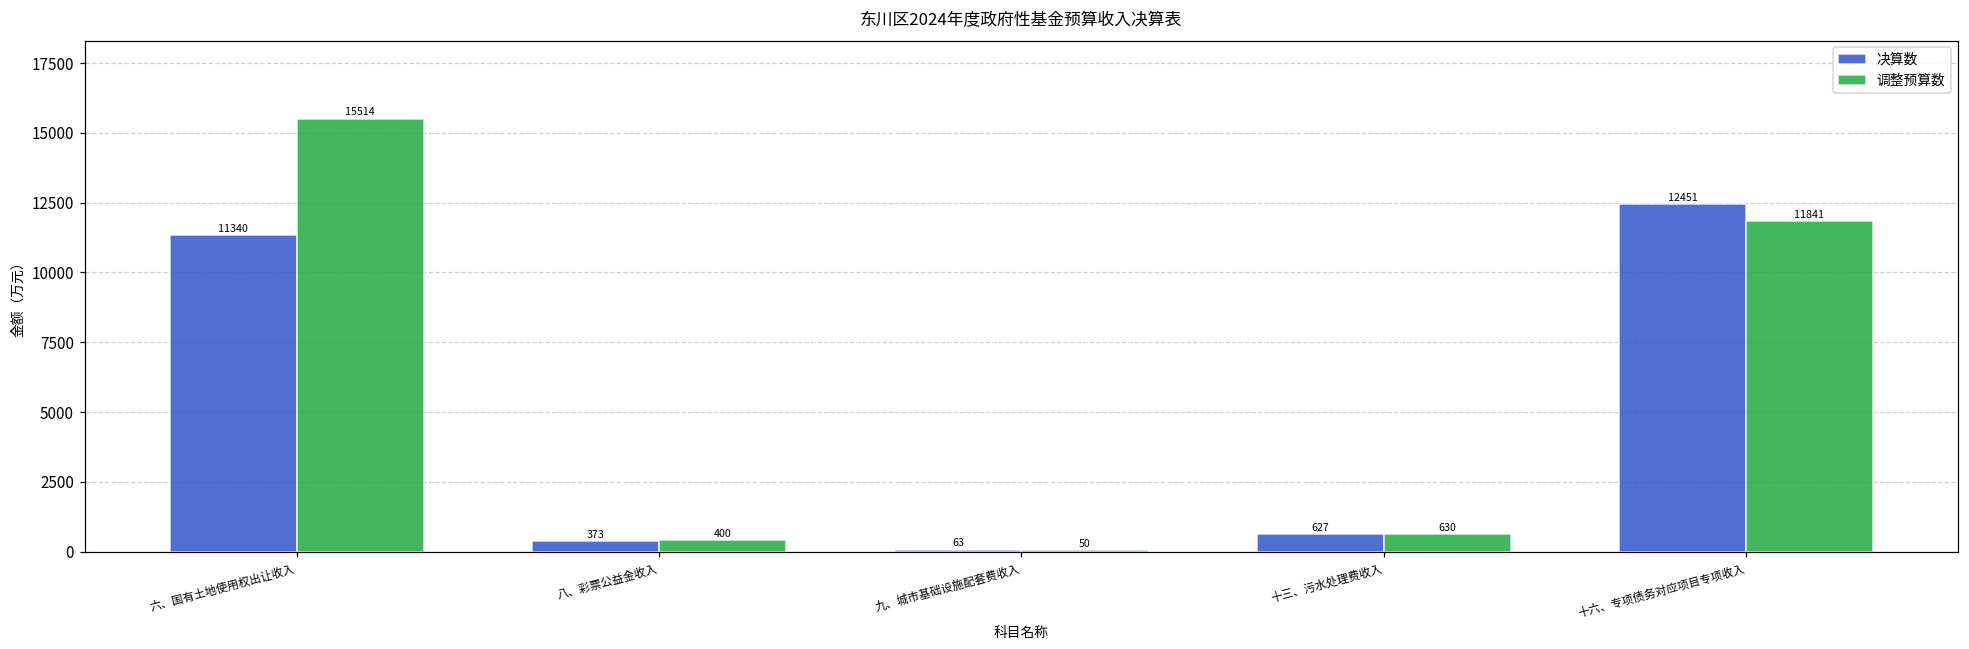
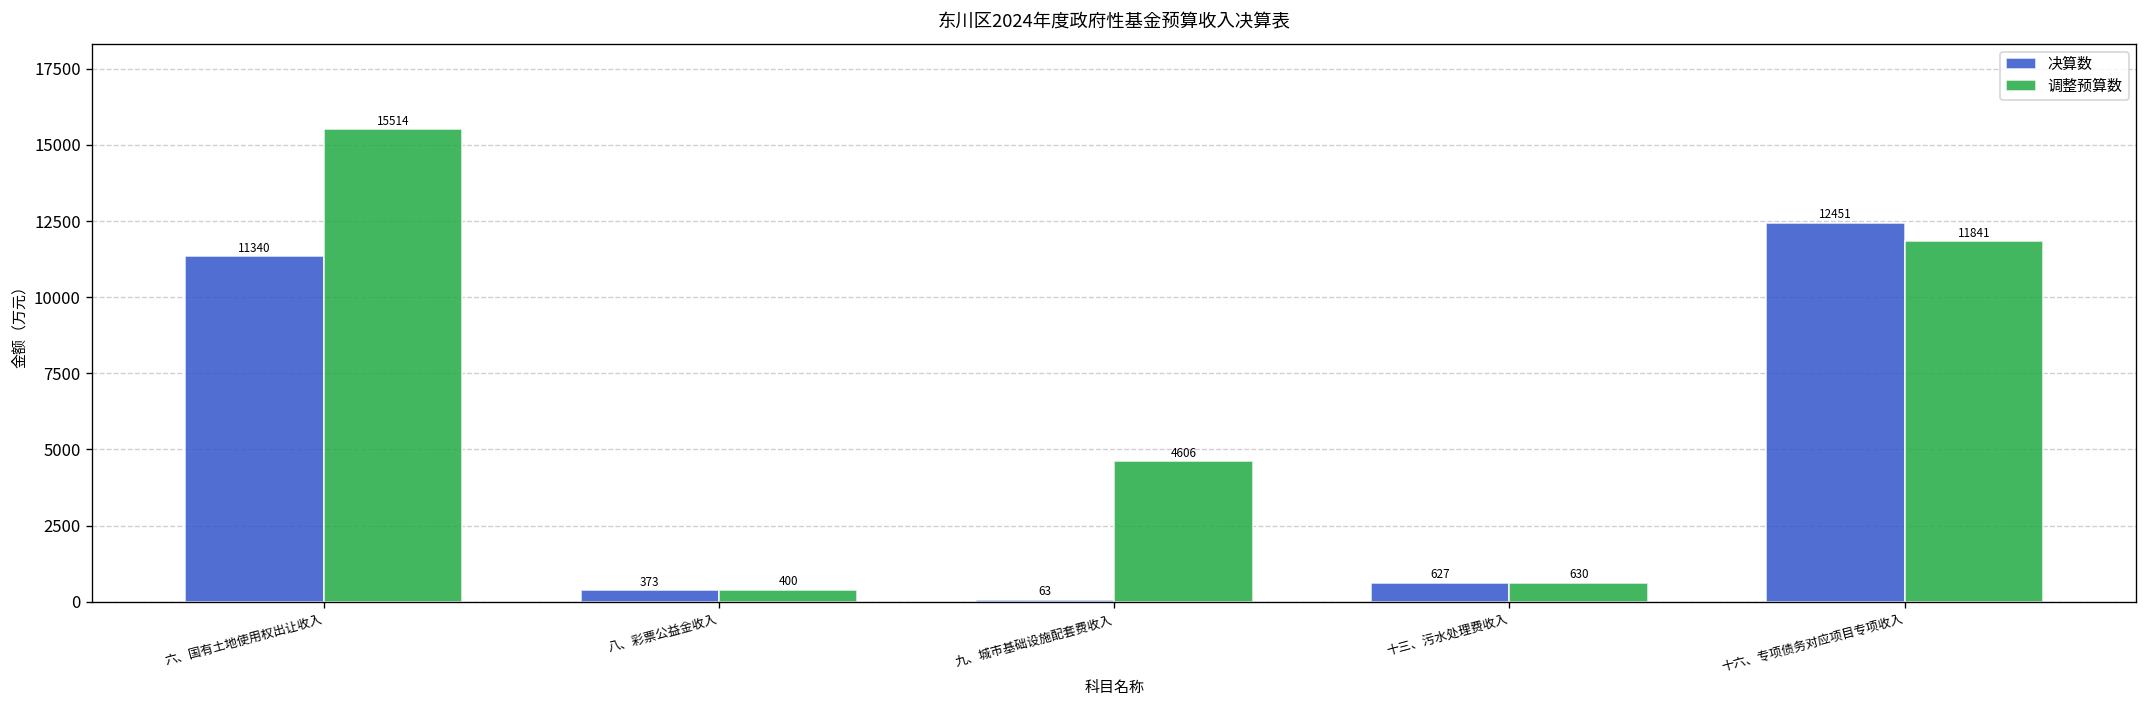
  {
    "决算数": {
      "六、国有土地使用权出让收入": 11340,
      "八、彩票公益金收入": 373,
      "九、城市基础设施配套费收入": 63,
      "十三、污水处理费收入": 627,
      "十六、专项债务对应项目专项收入": 12451
    },
    "调整预算数": {
      "六、国有土地使用权出让收入": 15514,
      "八、彩票公益金收入": 400,
-     "九、城市基础设施配套费收入": 50,
+     "九、城市基础设施配套费收入": 4606,
      "十三、污水处理费收入": 630,
      "十六、专项债务对应项目专项收入": 11841
    }
  }
